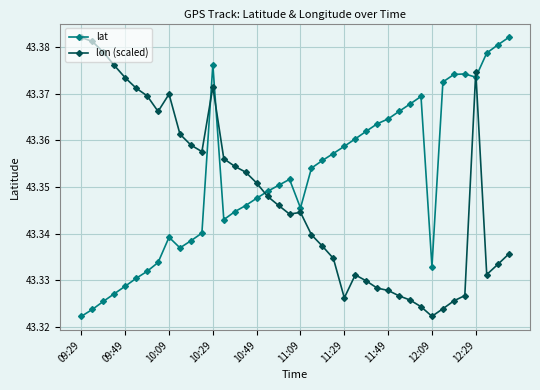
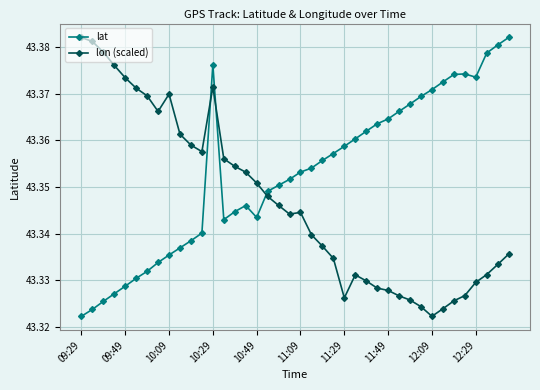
  {
    "lat": {
      "09:29": 43.322,
      "09:49": 43.329,
-     "10:09": 43.339,
+     "10:09": 43.335,
      "10:29": 43.376,
-     "10:49": 43.348,
-     "11:09": 43.346,
+     "10:49": 43.344,
+     "11:09": 43.353,
      "11:29": 43.359,
      "11:49": 43.365,
-     "12:09": 43.333,
+     "12:09": 43.371,
      "12:29": 43.374
    },
    "lon (scaled)": {
      "09:49": 43.373,
      "10:09": 43.370,
      "10:29": 43.371,
      "10:49": 43.351,
      "11:09": 43.345,
      "11:29": 43.326,
      "11:49": 43.328,
      "12:09": 43.322,
-     "12:29": 43.375
+     "12:29": 43.330
    }
  }
